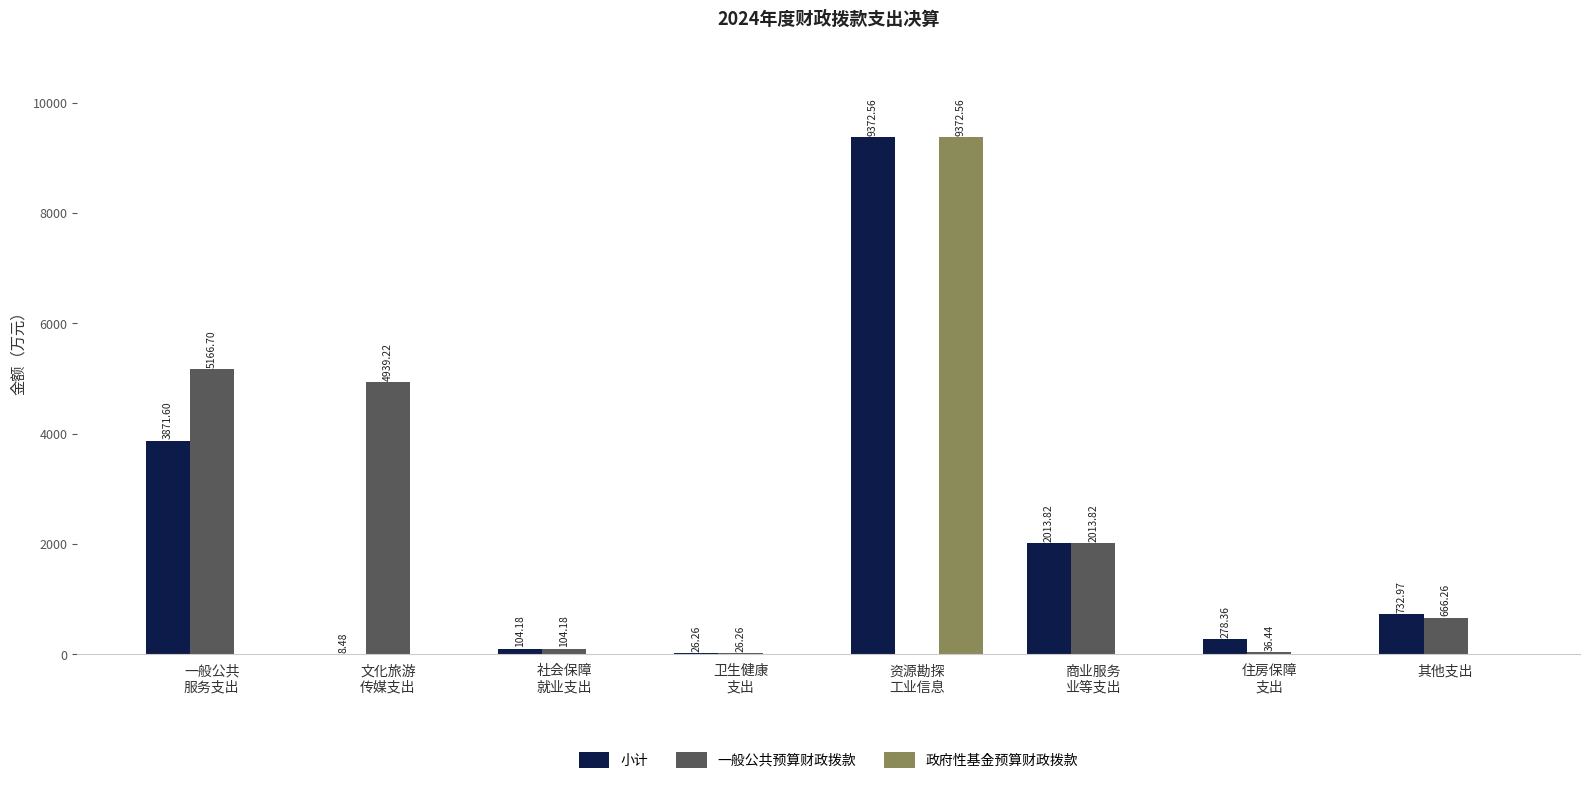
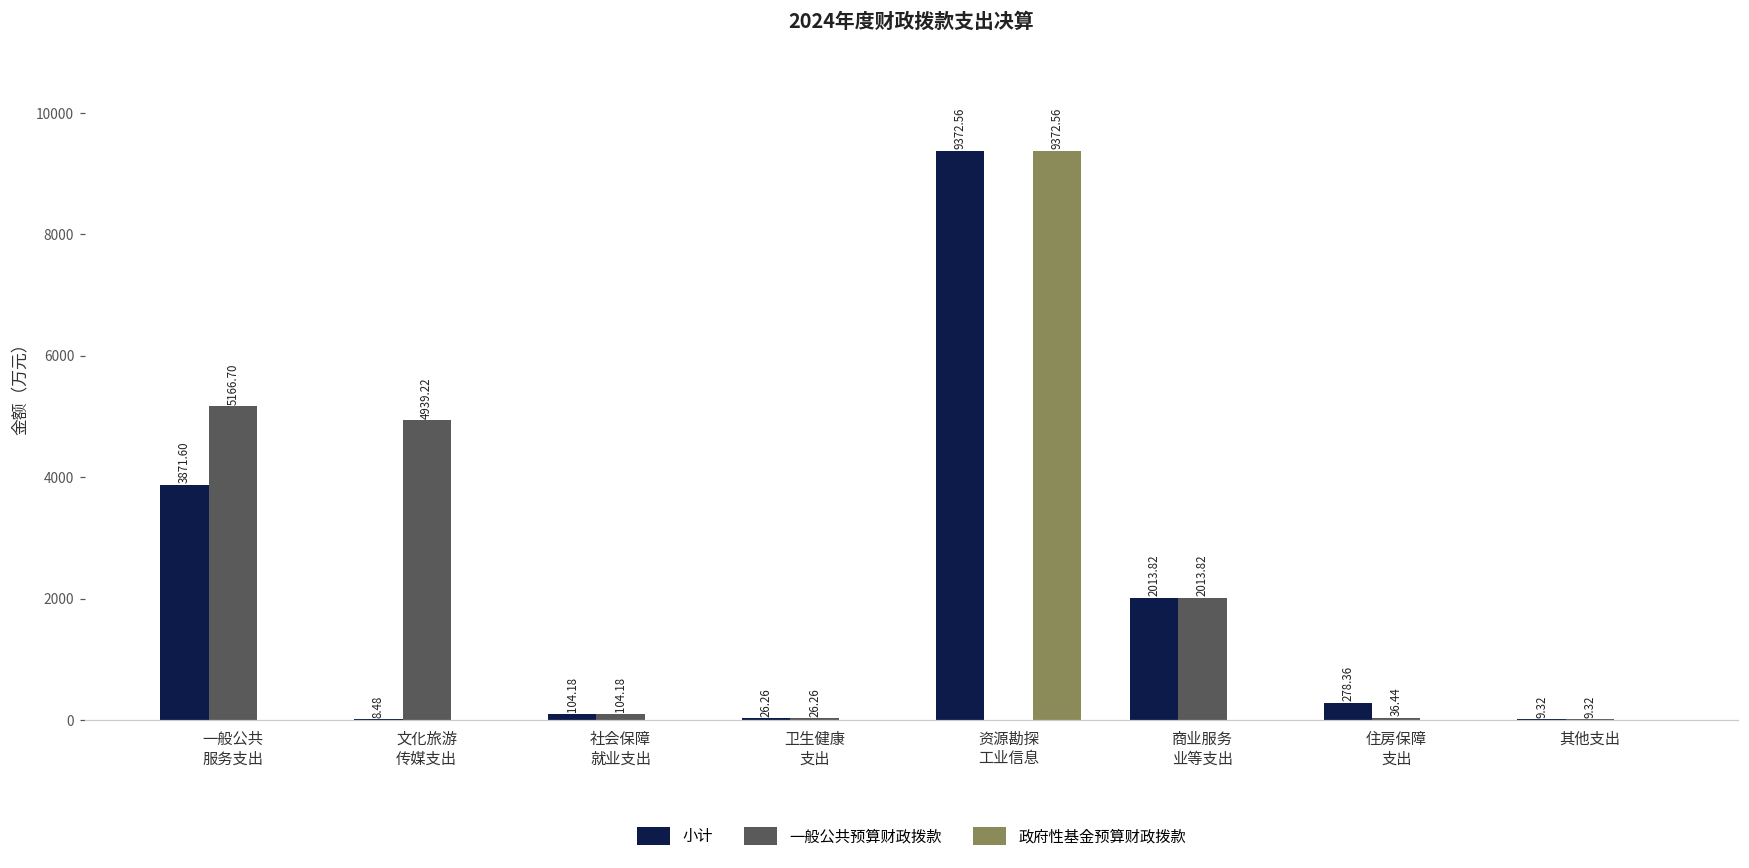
  {
    "小计": {
      "一般公共 服务支出": 3871.60,
      "文化旅游 传媒支出": 8.48,
      "社会保障 就业支出": 104.18,
      "卫生健康 支出": 26.26,
      "资源勘探 工业信息": 9372.56,
      "商业服务 业等支出": 2013.82,
      "住房保障 支出": 278.36,
-     "其他支出": 732.97
+     "其他支出": 9.32
    },
    "一般公共预算财政拨款": {
      "一般公共 服务支出": 5166.70,
      "文化旅游 传媒支出": 4939.22,
      "社会保障 就业支出": 104.18,
      "卫生健康 支出": 26.26,
      "商业服务 业等支出": 2013.82,
      "住房保障 支出": 36.44,
-     "其他支出": 666.26
+     "其他支出": 9.32
    },
    "政府性基金预算财政拨款": {
      "资源勘探 工业信息": 9372.56
    }
  }
